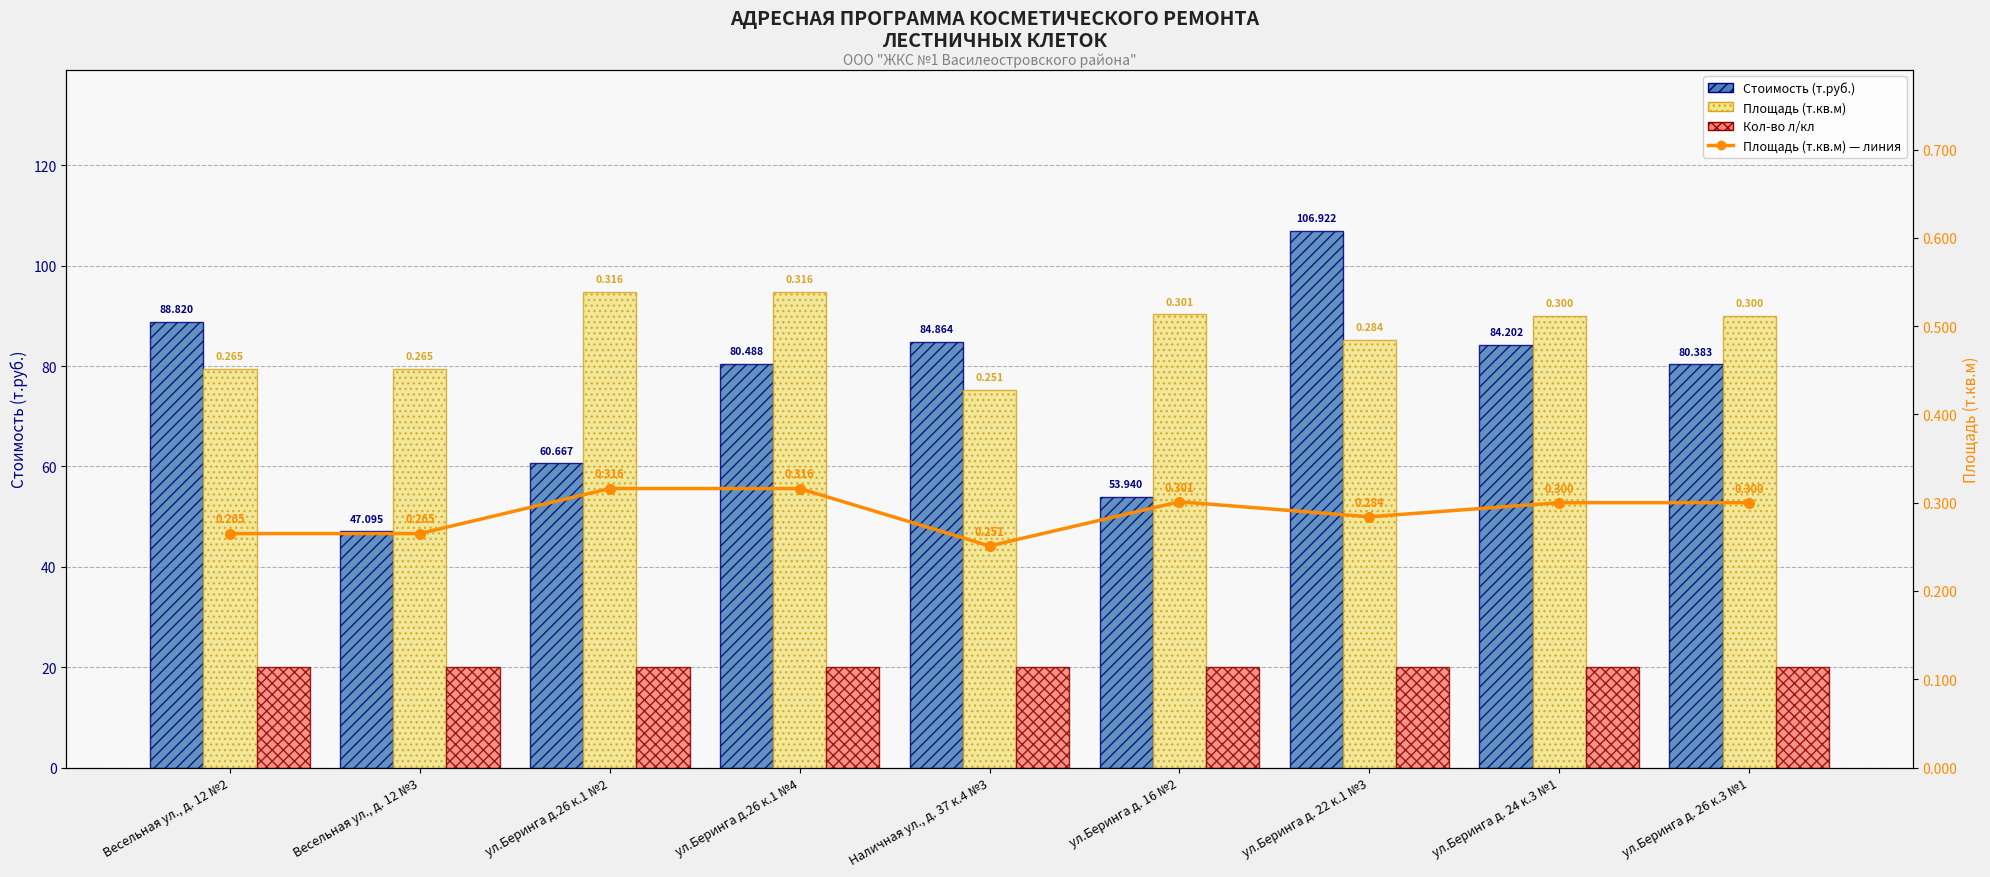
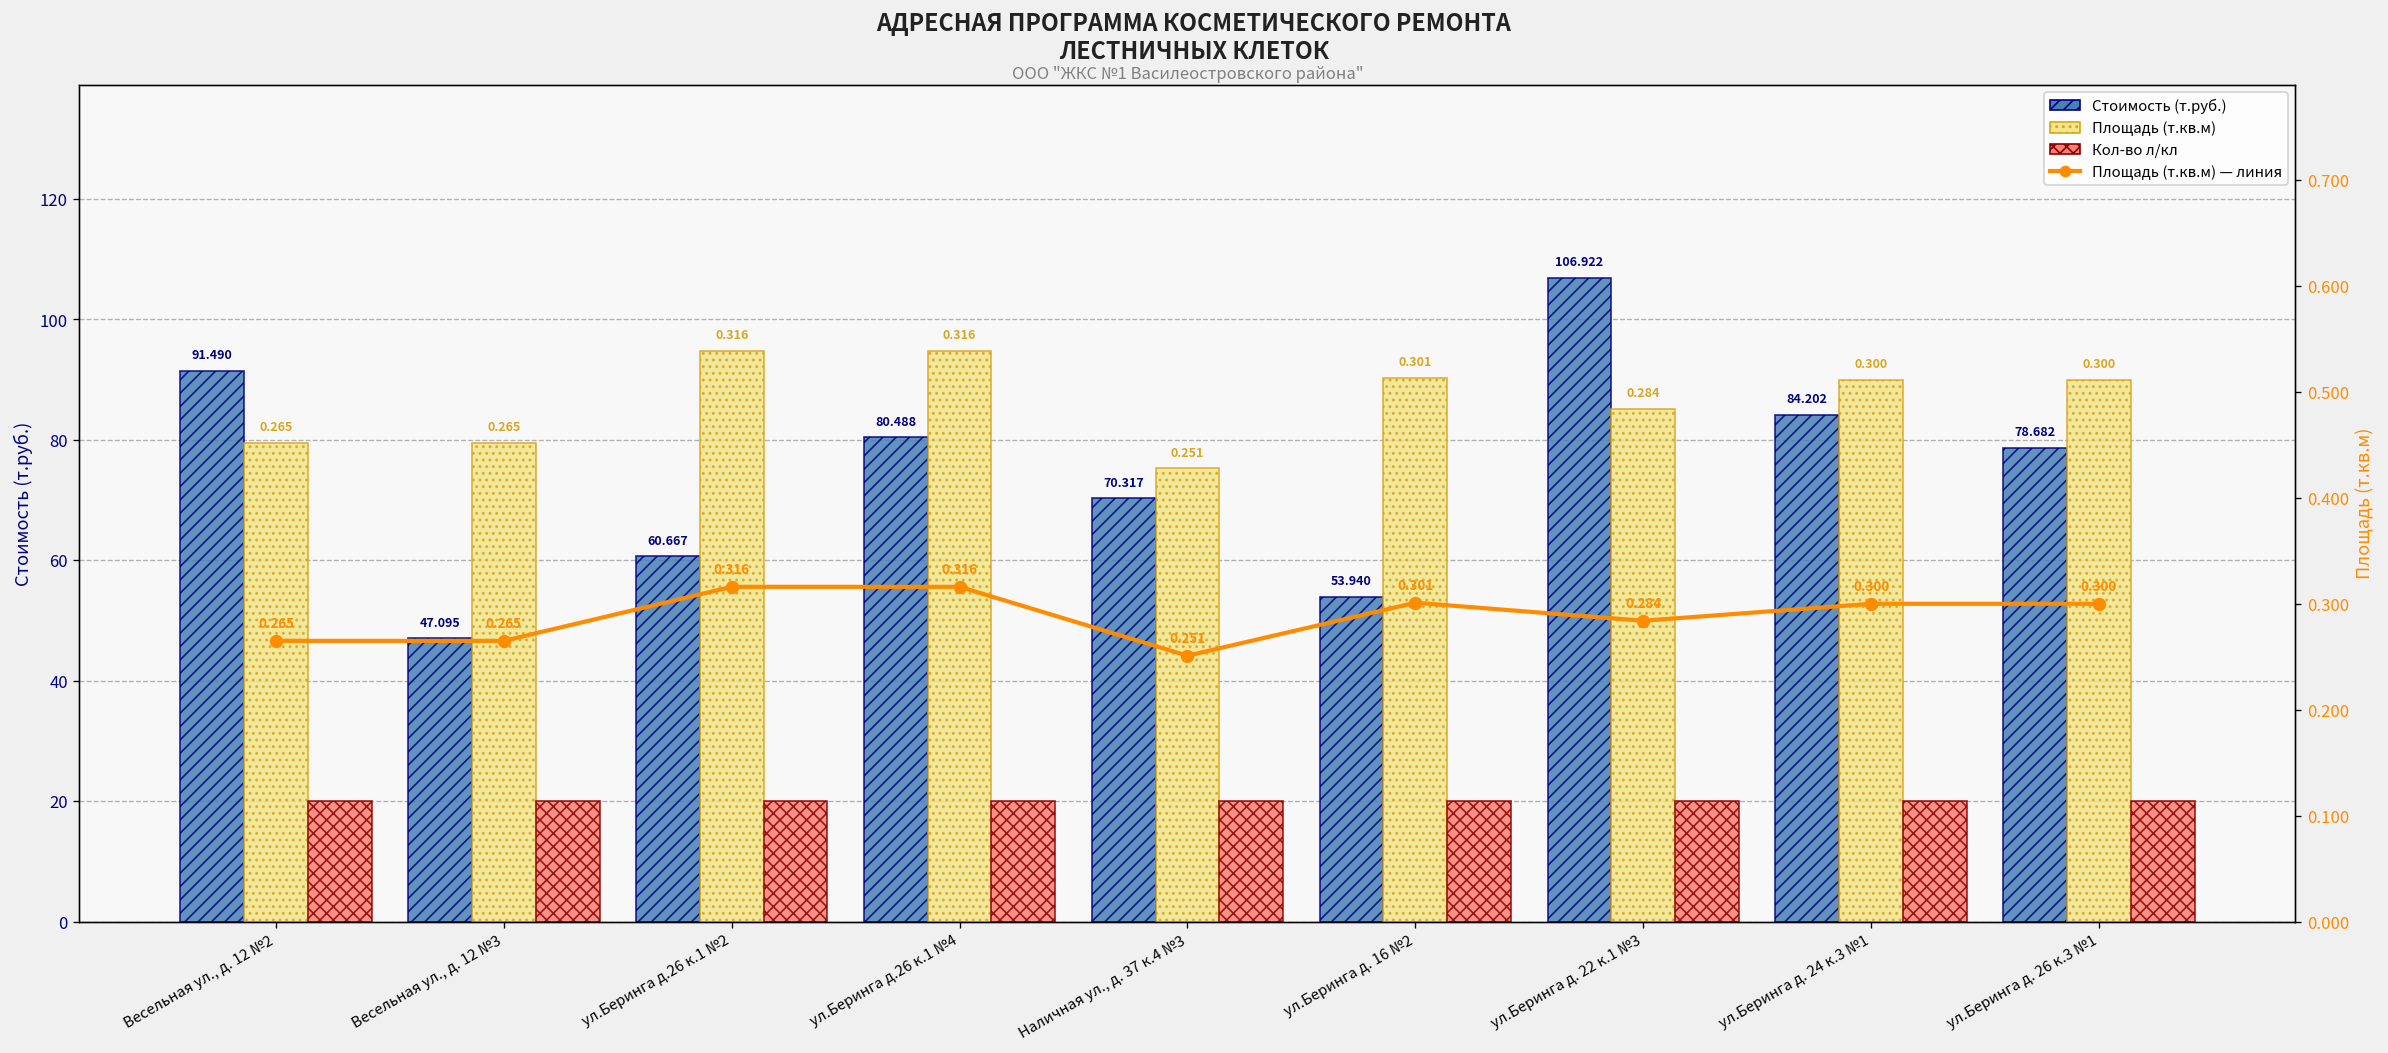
  {
    "Стоимость (т.руб.)": {
-     "Весельная ул., д. 12 №2": 88.820,
+     "Весельная ул., д. 12 №2": 91.490,
      "Весельная ул., д. 12 №3": 47.095,
      "ул.Беринга д.26 к.1 №2": 60.667,
      "ул.Беринга д.26 к.1 №4": 80.488,
-     "Наличная ул., д. 37 к.4 №3": 84.864,
+     "Наличная ул., д. 37 к.4 №3": 70.317,
      "ул.Беринга д. 16 №2": 53.940,
      "ул.Беринга д. 22 к.1 №3": 106.922,
      "ул.Беринга д. 24 к.3 №1": 84.202,
-     "ул.Беринга д. 26 к.3 №1": 80.383
+     "ул.Беринга д. 26 к.3 №1": 78.682
    }
  }
